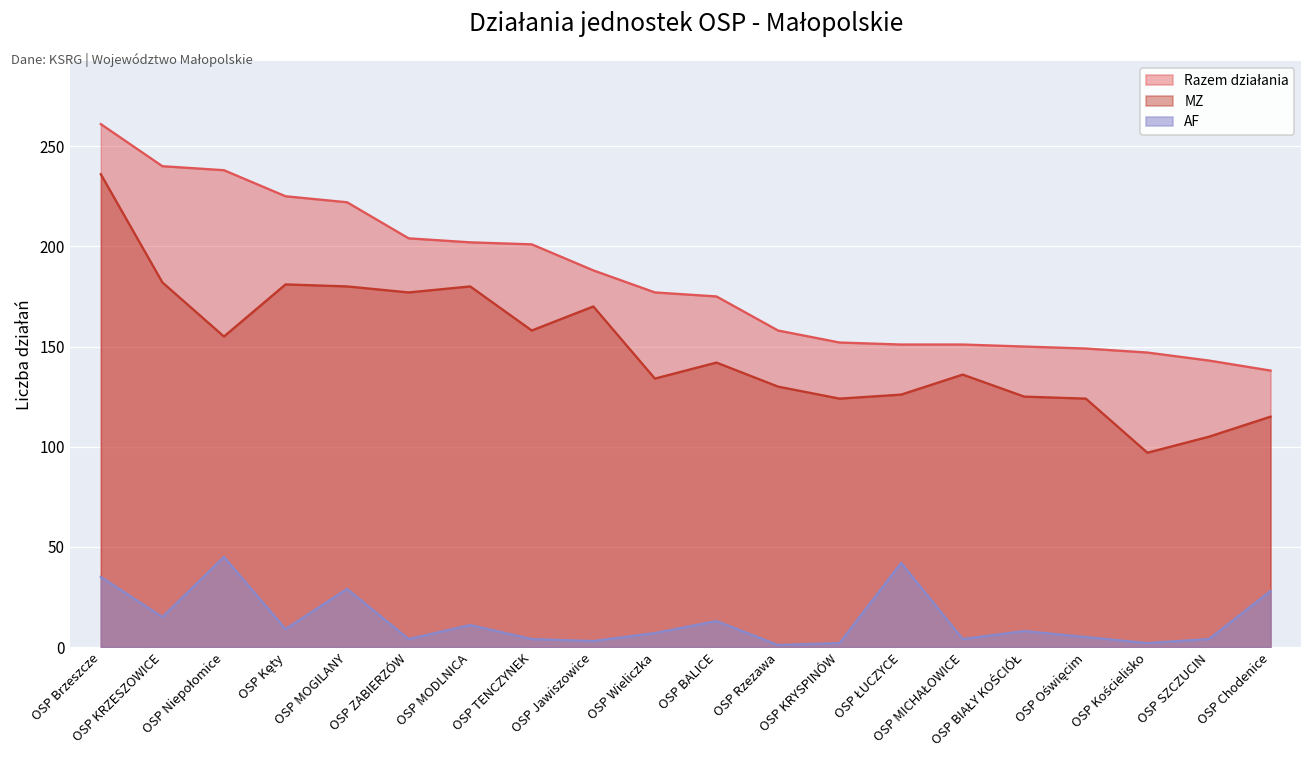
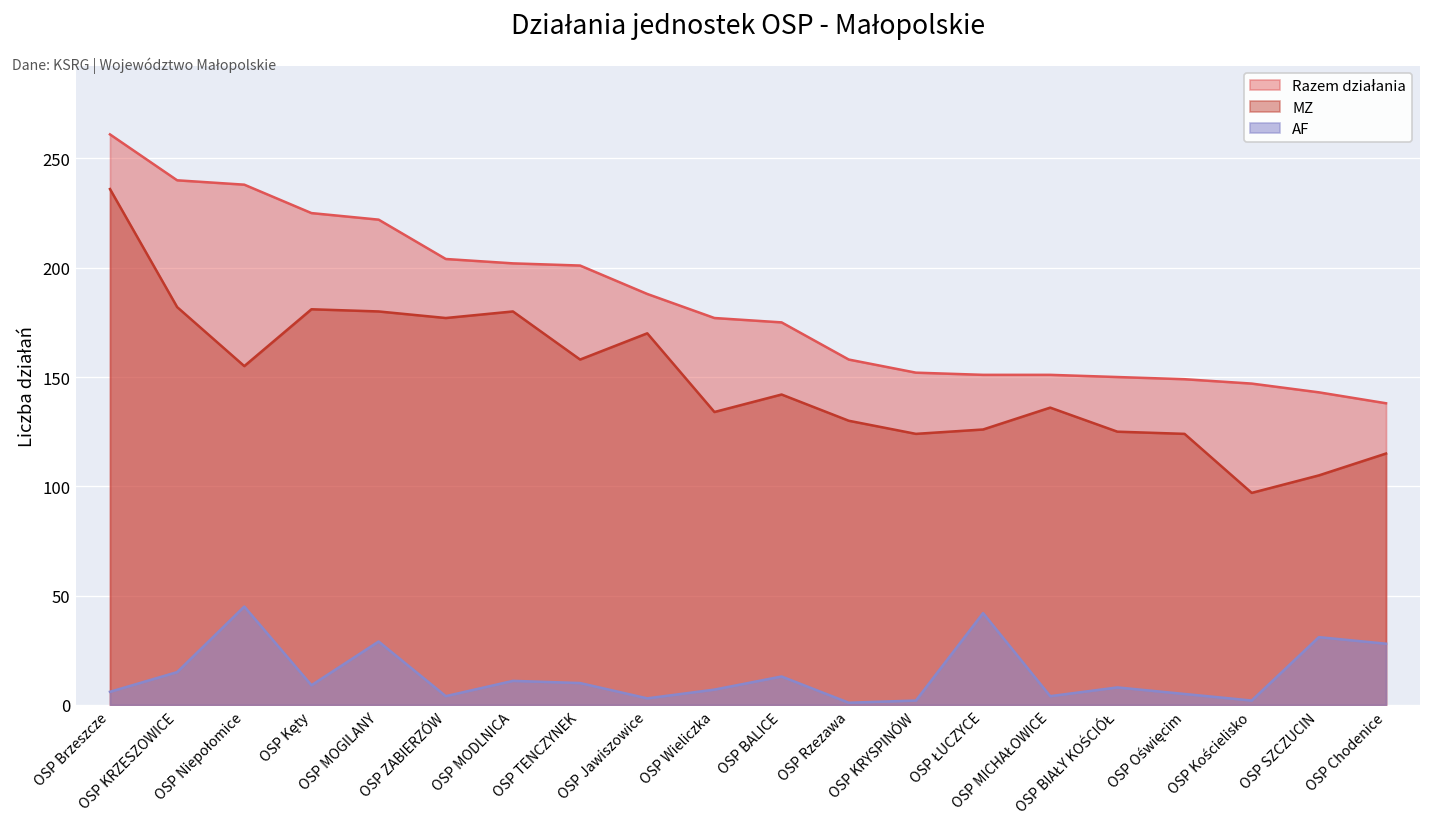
  {
    "AF": {
-     "OSP Brzeszcze": 35,
+     "OSP Brzeszcze": 6,
      "OSP KRZESZOWICE": 15,
      "OSP Niepołomice": 45,
      "OSP Kęty": 9,
      "OSP MOGILANY": 29,
      "OSP ZABIERZÓW": 4,
      "OSP MODLNICA": 11,
-     "OSP TENCZYNEK": 4,
+     "OSP TENCZYNEK": 10,
      "OSP Jawiszowice": 3,
      "OSP Wieliczka": 7,
      "OSP BALICE": 13,
      "OSP Rzezawa": 1,
      "OSP KRYSPINÓW": 2,
      "OSP ŁUCZYCE": 42,
      "OSP MICHAŁOWICE": 4,
      "OSP BIAŁY KOŚCIÓŁ": 8,
      "OSP Oświęcim": 5,
      "OSP Kościelisko": 2,
-     "OSP SZCZUCIN": 4,
+     "OSP SZCZUCIN": 31,
      "OSP Chodenice": 28
    }
  }
